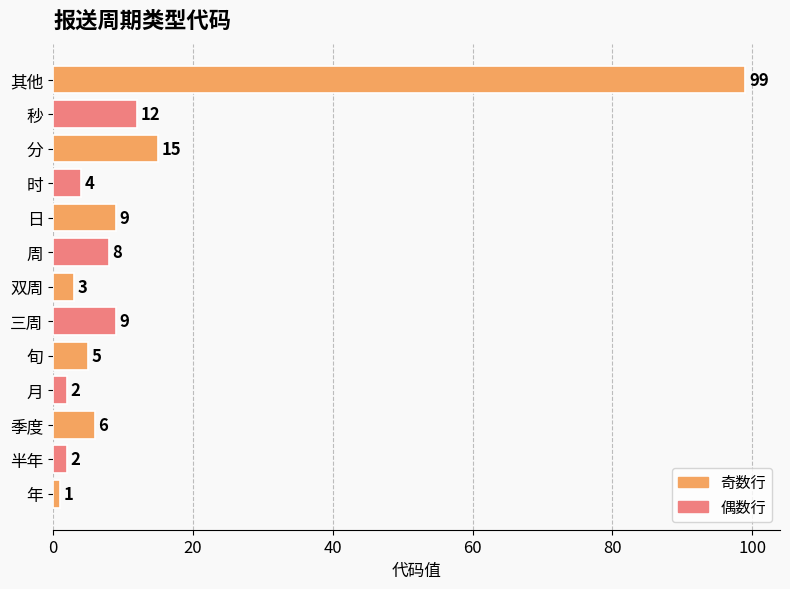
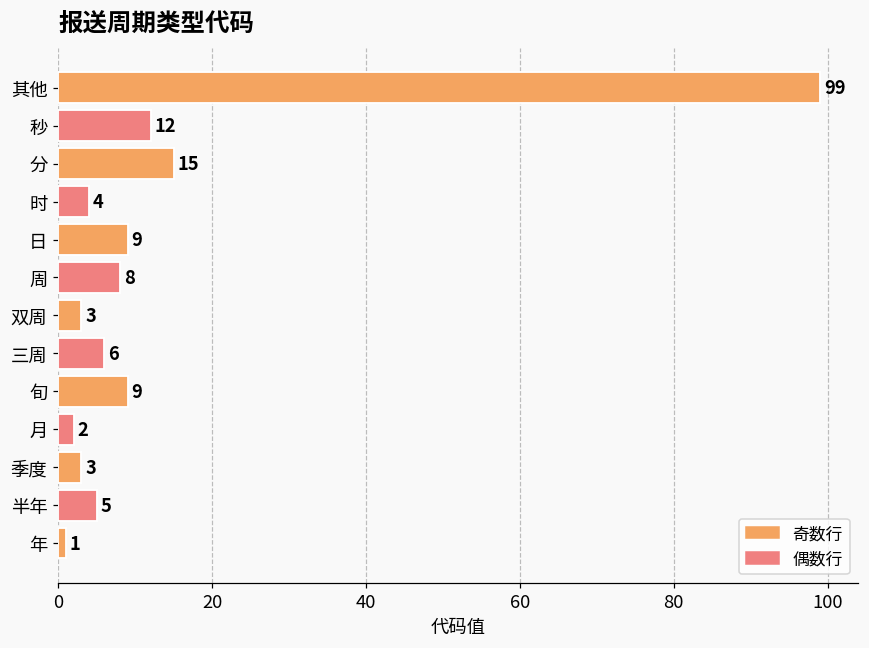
  {
    "其他": 99,
    "秒": 12,
    "分": 15,
    "时": 4,
    "日": 9,
    "周": 8,
    "双周": 3,
-   "三周": 9,
-   "旬": 5,
+   "三周": 6,
+   "旬": 9,
    "月": 2,
-   "季度": 6,
-   "半年": 2,
+   "季度": 3,
+   "半年": 5,
    "年": 1
  }
